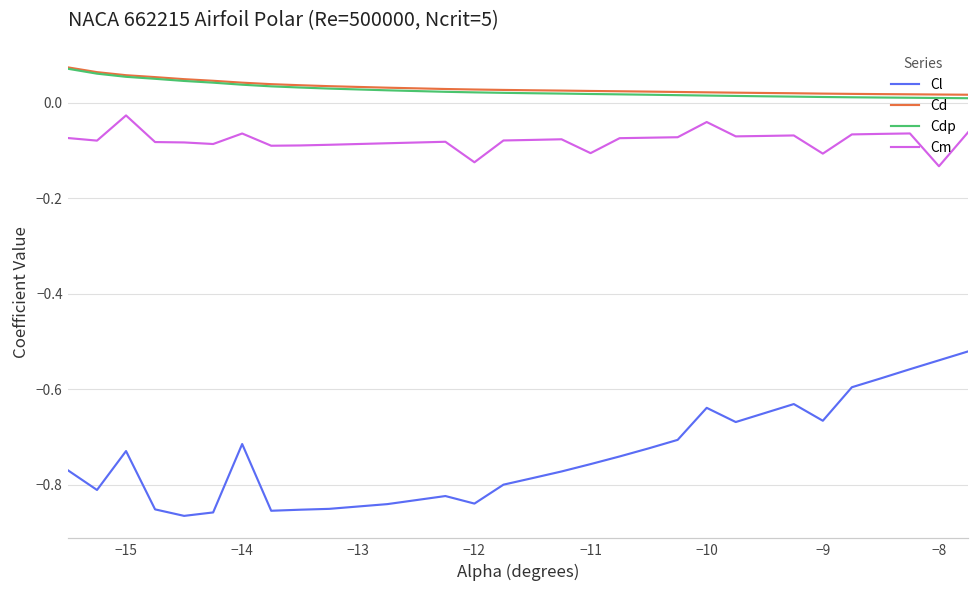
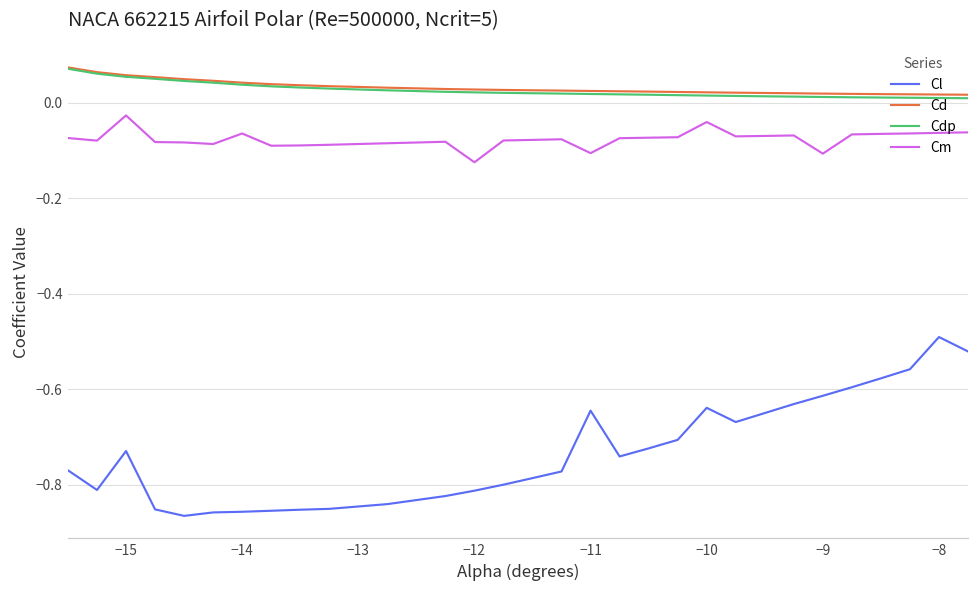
  {
    "Cl": {
      "−15": -0.73,
-     "−14": -0.71,
-     "−12": -0.84,
-     "−11": -0.76,
+     "−14": -0.86,
+     "−12": -0.81,
+     "−11": -0.64,
      "−10": -0.64,
-     "−9": -0.67,
-     "−8": -0.54
+     "−9": -0.61,
+     "−8": -0.49
    },
    "Cd": {
      "−12": 0.03,
      "−11": 0.02,
      "−10": 0.02,
      "−9": 0.02,
      "−8": 0.02
    },
    "Cdp": {
      "−12": 0.02,
      "−11": 0.02,
      "−10": 0.01,
      "−9": 0.01,
      "−8": 0.01
    },
    "Cm": {
      "−15": -0.03,
      "−14": -0.06,
      "−12": -0.13,
      "−11": -0.11,
      "−10": -0.04,
      "−9": -0.11,
-     "−8": -0.13
+     "−8": -0.06
    }
  }
